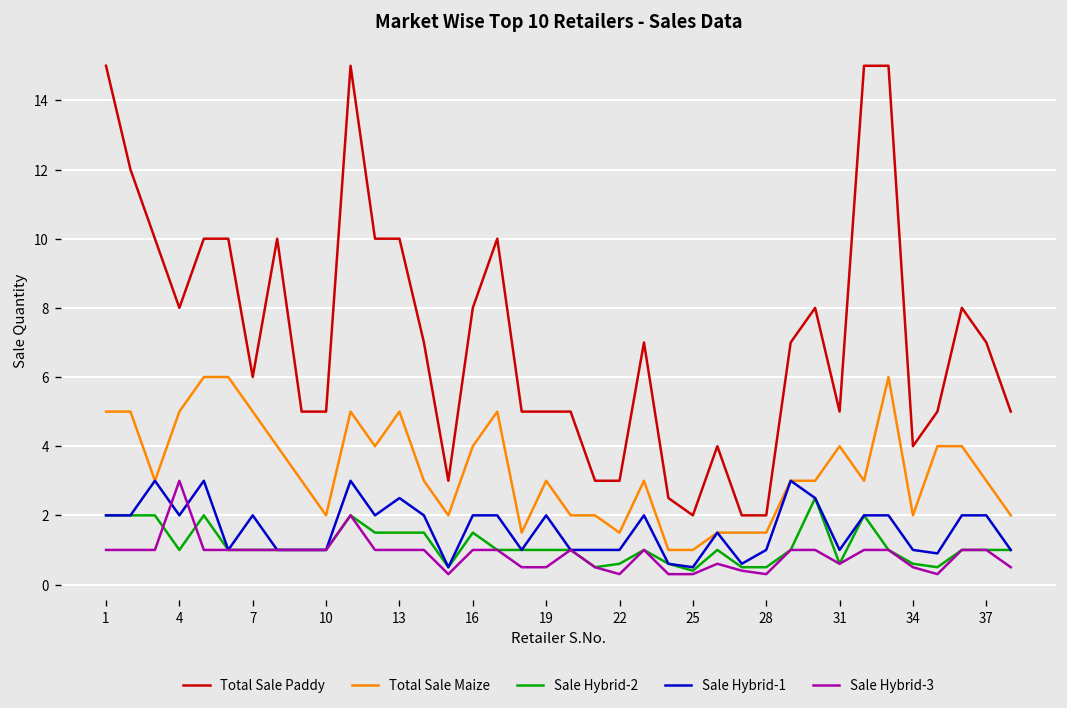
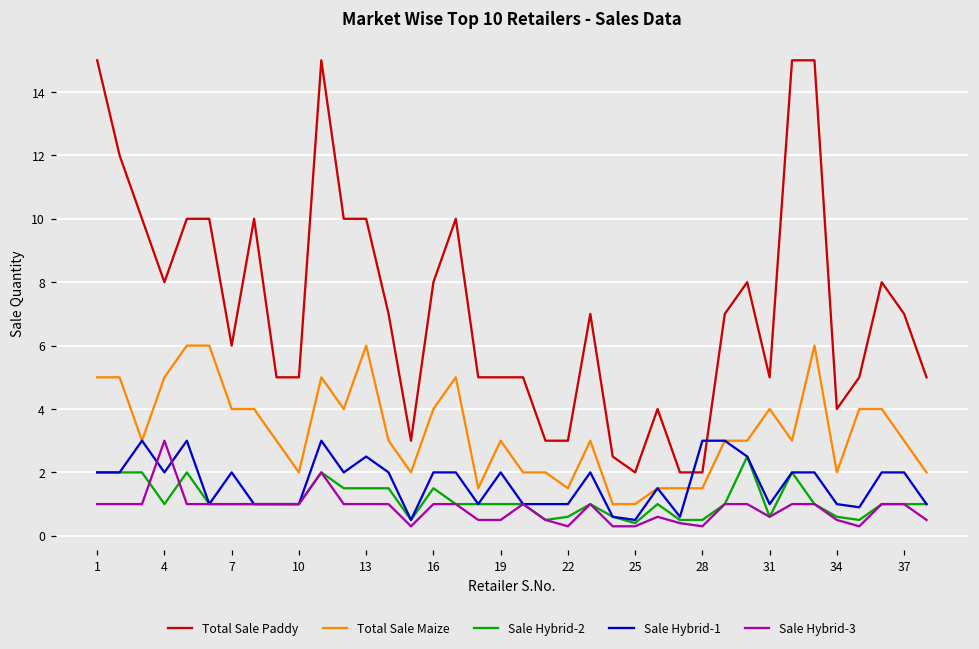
  {
    "Total Sale Paddy": {
      "1": 15,
      "4": 8,
      "7": 6,
      "10": 5,
      "13": 10,
      "16": 8,
      "19": 5,
      "22": 3,
      "25": 2,
      "28": 2,
      "31": 5,
      "34": 4,
      "37": 7
    },
    "Total Sale Maize": {
      "1": 5,
      "4": 5,
-     "7": 5,
+     "7": 4,
      "10": 2,
-     "13": 5,
+     "13": 6,
      "16": 4,
      "19": 3,
      "22": 1.5,
      "25": 1,
      "28": 1.5,
      "31": 4,
      "34": 2,
      "37": 3
    },
    "Sale Hybrid-2": {
      "4": 1,
      "13": 1.5,
      "16": 1.5,
      "19": 1,
      "22": 0.6,
      "25": 0.4,
      "28": 0.5,
      "34": 0.6
    },
    "Sale Hybrid-1": {
      "4": 2,
      "7": 2,
      "13": 2.5,
      "16": 2,
      "19": 2,
      "22": 1,
      "25": 0.5,
-     "28": 1,
+     "28": 3,
      "31": 1,
      "34": 1,
      "37": 2
    },
    "Sale Hybrid-3": {
      "1": 1,
      "4": 3,
      "13": 1,
      "16": 1,
      "19": 0.5,
      "22": 0.3,
      "25": 0.3,
      "28": 0.3,
      "34": 0.5
    }
  }
